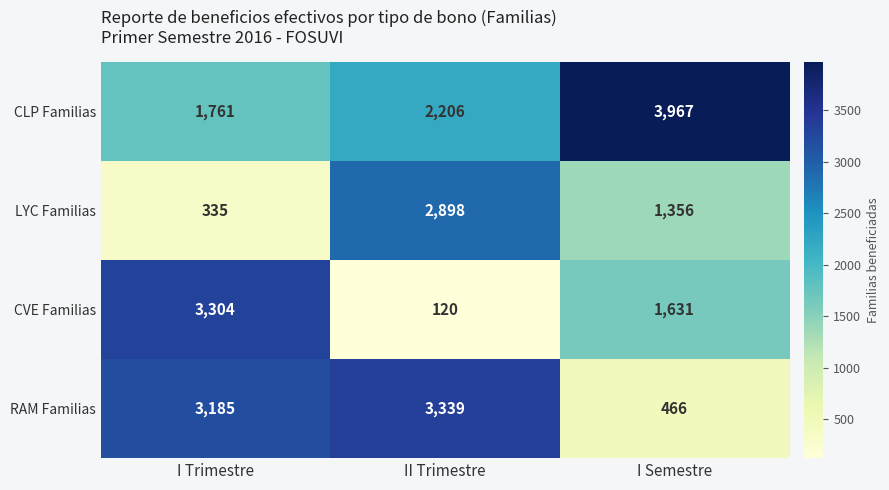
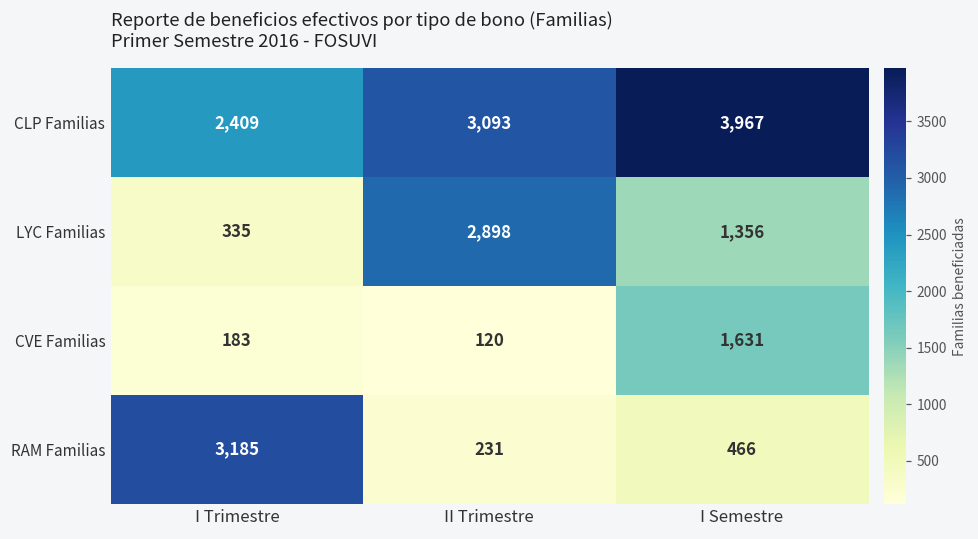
  {
    "CLP Familias": {
-     "I Trimestre": "1,761",
-     "II Trimestre": "2,206",
+     "I Trimestre": "2,409",
+     "II Trimestre": "3,093",
      "I Semestre": "3,967"
    },
    "LYC Familias": {
      "I Trimestre": "335",
      "II Trimestre": "2,898",
      "I Semestre": "1,356"
    },
    "CVE Familias": {
-     "I Trimestre": "3,304",
+     "I Trimestre": "183",
      "II Trimestre": "120",
      "I Semestre": "1,631"
    },
    "RAM Familias": {
      "I Trimestre": "3,185",
-     "II Trimestre": "3,339",
+     "II Trimestre": "231",
      "I Semestre": "466"
    }
  }
